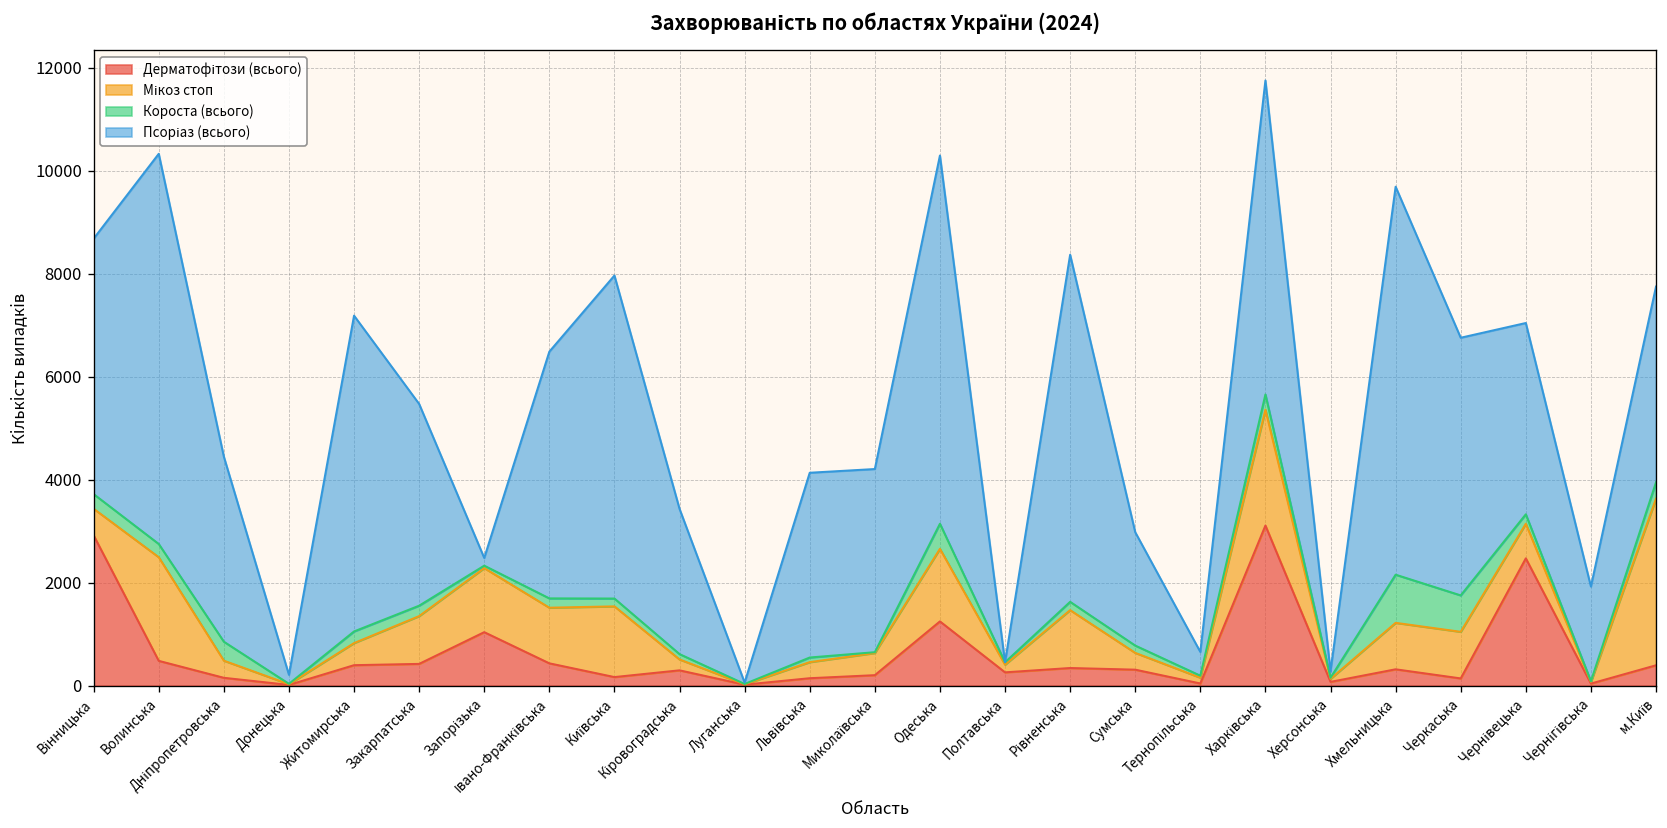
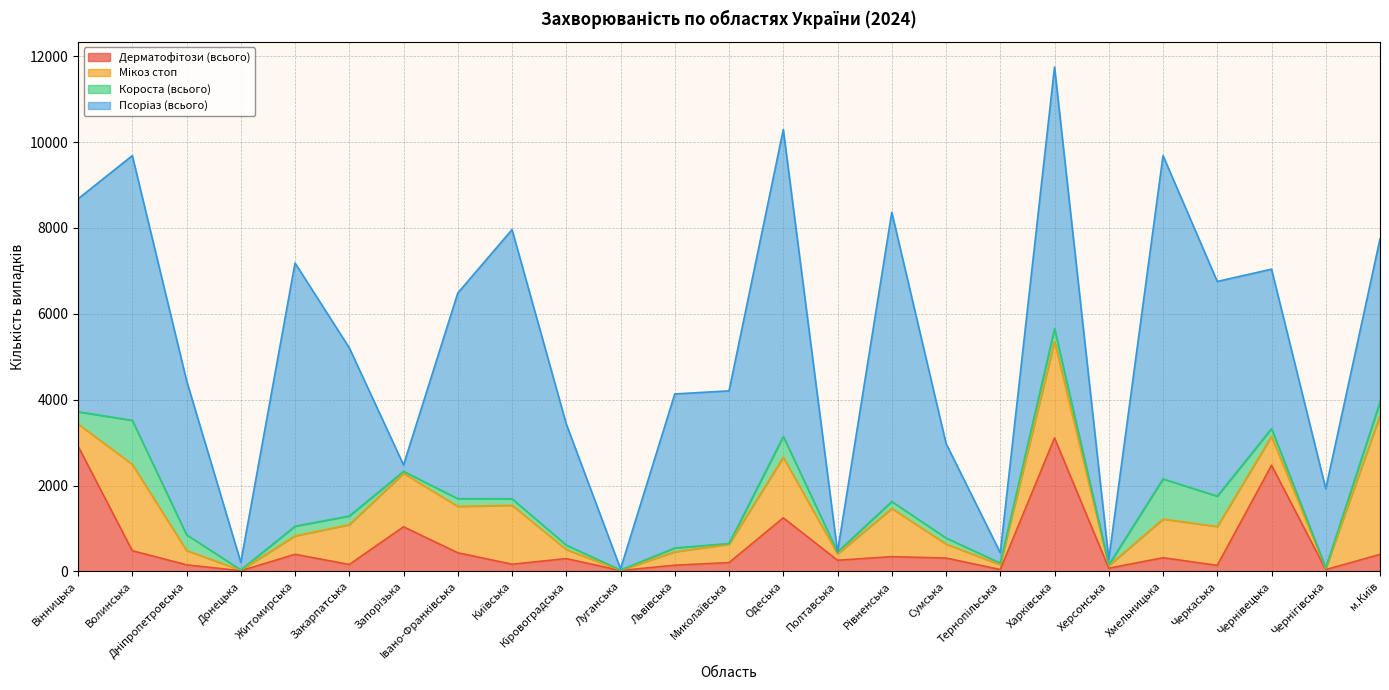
  {
    "Дерматофітози (всього)": {
      "Вінницька": 2900,
      "Волинська": 500,
      "Дніпропетровська": 200,
      "Житомирська": 400,
-     "Закарпатська": 400,
+     "Закарпатська": 200,
      "Запорізька": 1000,
      "Івано-Франківська": 400,
      "Київська": 200,
      "Кіровоградська": 300,
      "Львівська": 100,
      "Миколаївська": 200,
      "Одеська": 1200,
      "Полтавська": 300,
      "Рівненська": 300,
      "Сумська": 300,
      "Тернопільська": 0,
      "Харківська": 3100,
      "Хмельницька": 300,
      "Черкаська": 100,
      "Чернівецька": 2500,
      "м.Київ": 400
    },
    "Мікоз стоп": {
      "Вінницька": 500,
      "Волинська": 2000,
      "Дніпропетровська": 300,
      "Житомирська": 400,
      "Закарпатська": 900,
      "Івано-Франківська": 1100,
      "Київська": 1400,
      "Кіровоградська": 200,
      "Львівська": 300,
      "Одеська": 1400,
      "Рівненська": 1100,
      "Сумська": 300,
      "Харківська": 2200,
      "Хмельницька": 900,
      "Черкаська": 900,
      "Чернівецька": 700,
      "м.Київ": 3200
    },
    "Короста (всього)": {
      "Вінницька": 300,
-     "Волинська": 300,
+     "Волинська": 1000,
      "Дніпропетровська": 400,
      "Житомирська": 200,
      "Закарпатська": 200,
      "Івано-Франківська": 200,
      "Київська": 200,
      "Кіровоградська": 100,
      "Львівська": 100,
      "Одеська": 500,
      "Рівненська": 200,
      "Сумська": 100,
      "Харківська": 300,
      "Хмельницька": 900,
      "Черкаська": 700,
      "Чернівецька": 200,
      "м.Київ": 300
    },
    "Псоріаз (всього)": {
      "Вінницька": 5000,
-     "Волинська": 7600,
+     "Волинська": 6200,
      "Дніпропетровська": 3600,
      "Донецька": 200,
      "Житомирська": 6100,
      "Закарпатська": 3900,
      "Запорізька": 200,
      "Івано-Франківська": 4800,
      "Київська": 6300,
      "Кіровоградська": 2800,
      "Львівська": 3600,
      "Миколаївська": 3600,
      "Одеська": 7100,
      "Рівненська": 6700,
      "Сумська": 2200,
-     "Тернопільська": 500,
+     "Тернопільська": 200,
      "Харківська": 6100,
      "Херсонська": 100,
      "Хмельницька": 7500,
      "Черкаська": 5000,
      "Чернівецька": 3700,
      "Чернігівська": 1800,
      "м.Київ": 3800
    }
  }
